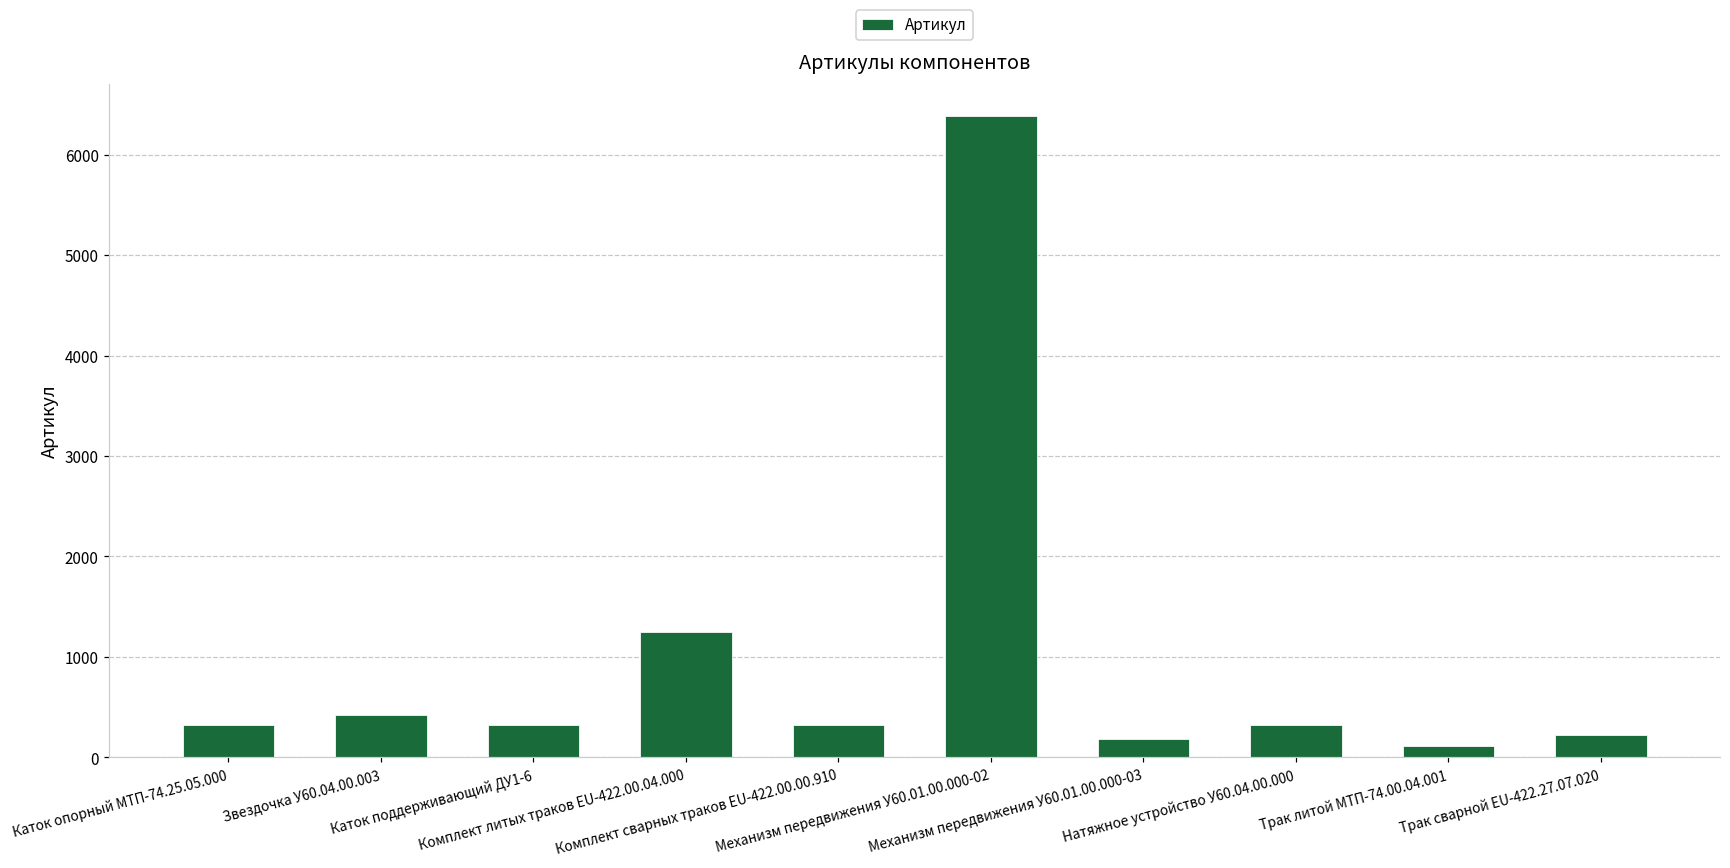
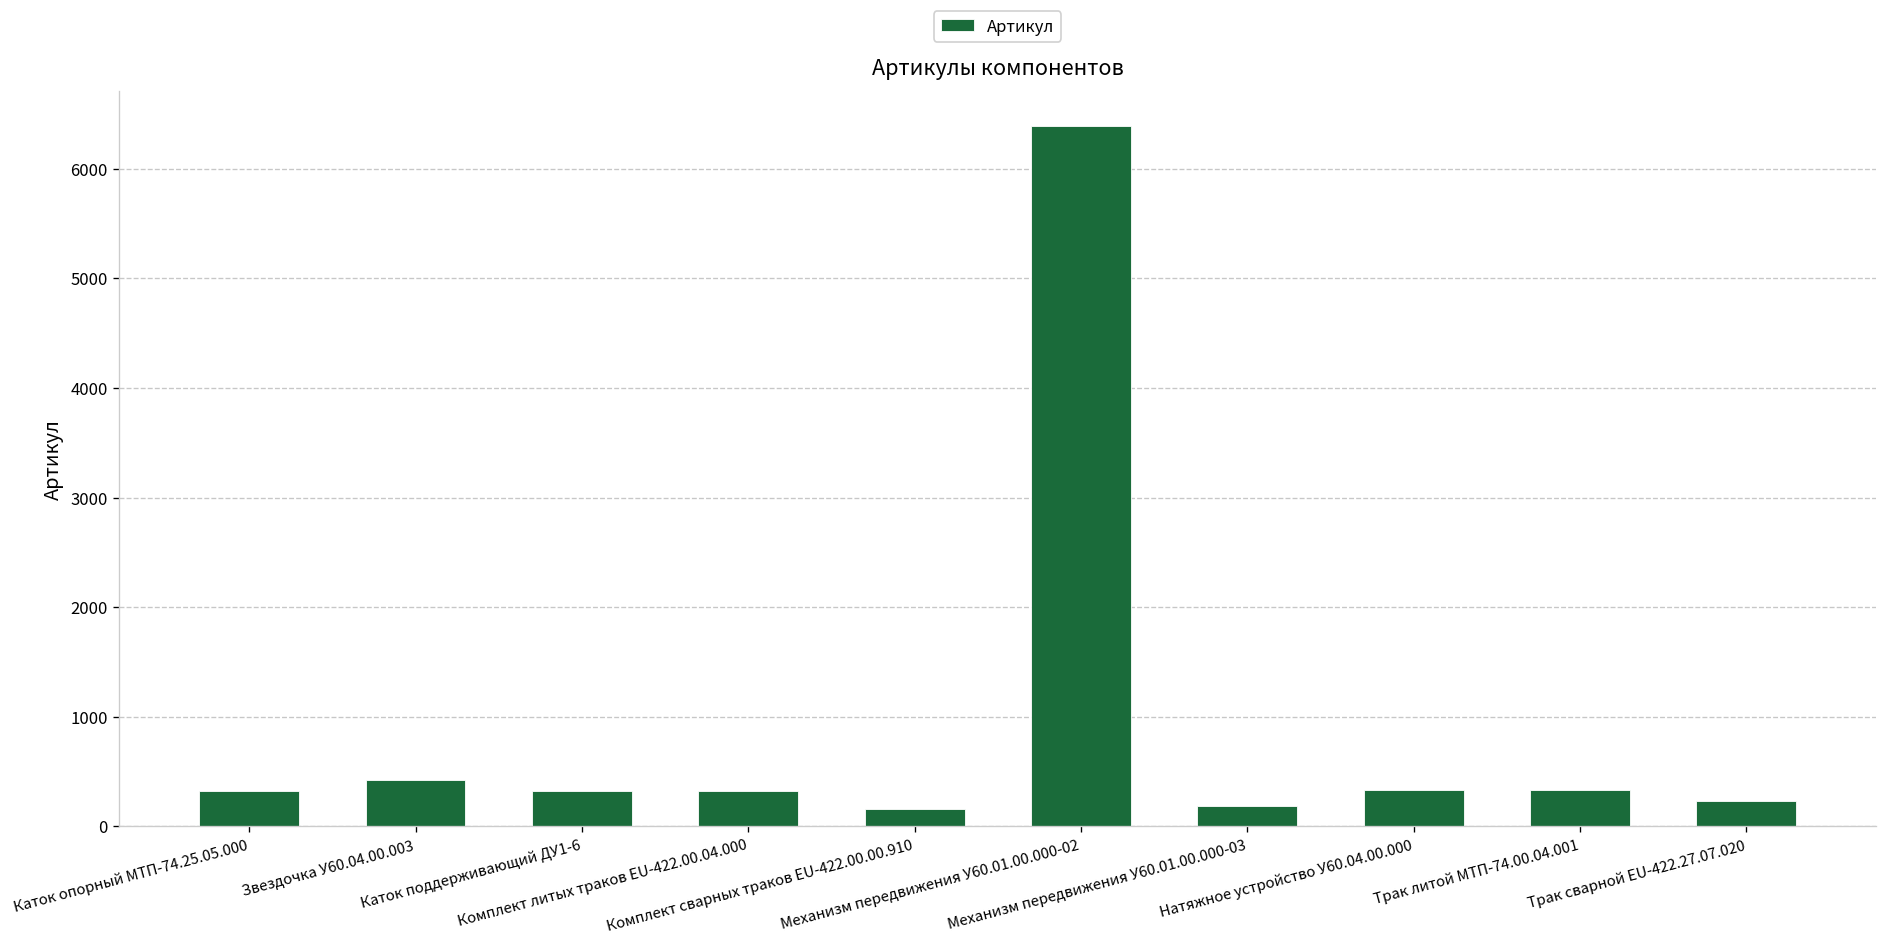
  {
    "Каток опорный МТП-74.25.05.000": 300,
    "Звездочка У60.04.00.003": 400,
    "Каток поддерживающий ДУ1-6": 300,
-   "Комплект литых траков EU-422.00.04.000": 1300,
-   "Комплект сварных траков EU-422.00.00.910": 300,
+   "Комплект литых траков EU-422.00.04.000": 300,
+   "Комплект сварных траков EU-422.00.00.910": 200,
    "Механизм передвижения У60.01.00.000-02": 6400,
    "Механизм передвижения У60.01.00.000-03": 200,
    "Натяжное устройство У60.04.00.000": 300,
-   "Трак литой МТП-74.00.04.001": 100,
+   "Трак литой МТП-74.00.04.001": 300,
    "Трак сварной EU-422.27.07.020": 200
  }
